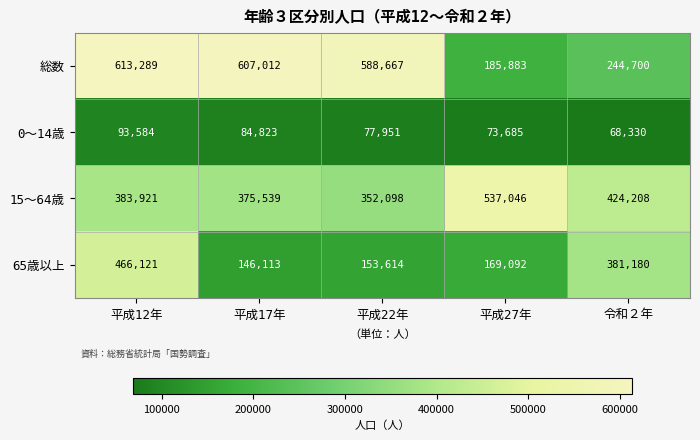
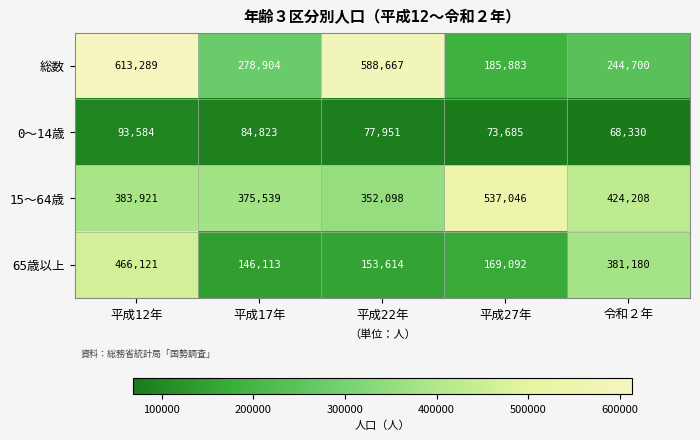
  {
    "総数": {
      "平成12年": "613,289",
-     "平成17年": "607,012",
+     "平成17年": "278,904",
      "平成22年": "588,667",
      "平成27年": "185,883",
      "令和２年": "244,700"
    },
    "0～14歳": {
      "平成12年": "93,584",
      "平成17年": "84,823",
      "平成22年": "77,951",
      "平成27年": "73,685",
      "令和２年": "68,330"
    },
    "15～64歳": {
      "平成12年": "383,921",
      "平成17年": "375,539",
      "平成22年": "352,098",
      "平成27年": "537,046",
      "令和２年": "424,208"
    },
    "65歳以上": {
      "平成12年": "466,121",
      "平成17年": "146,113",
      "平成22年": "153,614",
      "平成27年": "169,092",
      "令和２年": "381,180"
    }
  }
